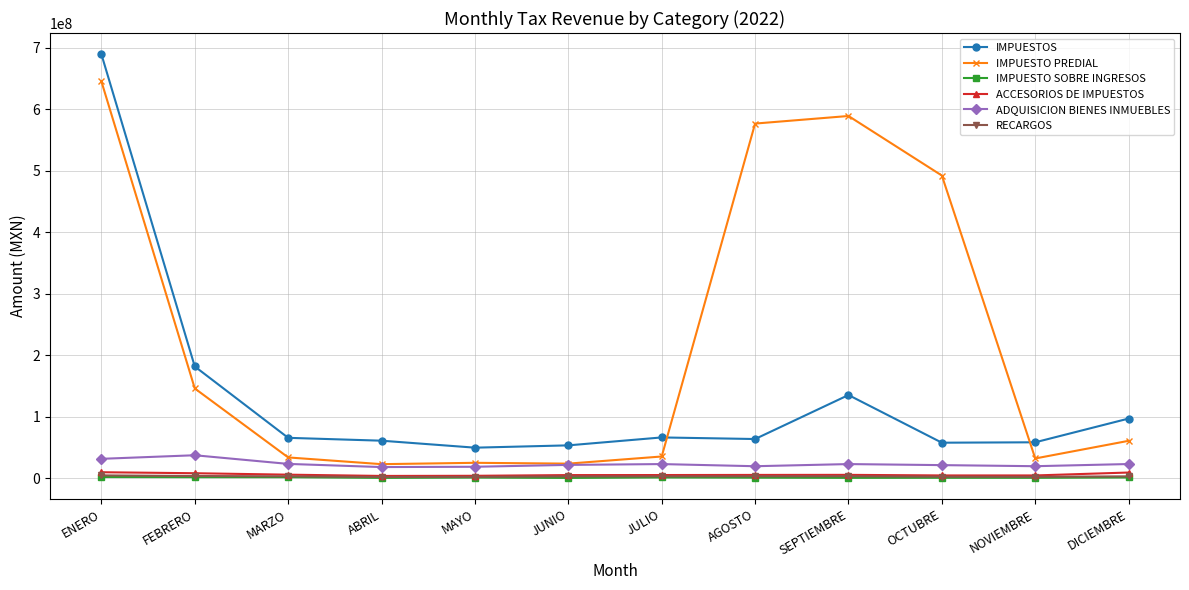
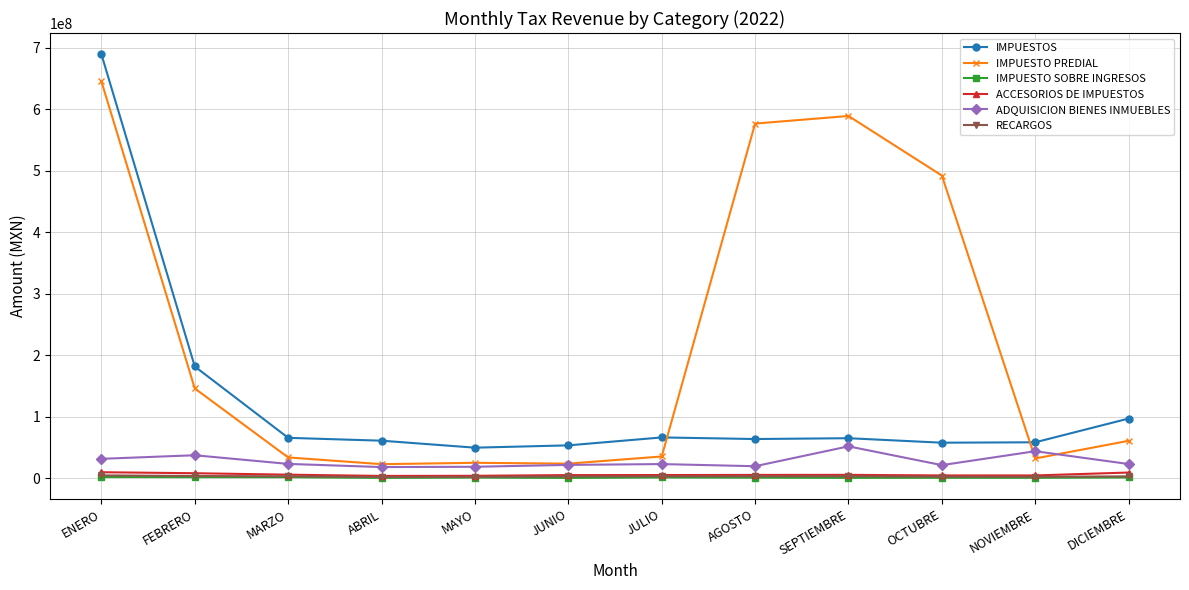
  {
    "IMPUESTOS": {
      "ENERO": 690000000,
      "FEBRERO": 180000000,
      "MARZO": 70000000,
      "ABRIL": 60000000,
      "MAYO": 50000000,
      "JUNIO": 50000000,
      "JULIO": 70000000,
      "AGOSTO": 60000000,
-     "SEPTIEMBRE": 140000000,
+     "SEPTIEMBRE": 70000000,
      "OCTUBRE": 60000000,
      "NOVIEMBRE": 60000000,
      "DICIEMBRE": 100000000
    },
    "IMPUESTO PREDIAL": {
      "ENERO": 650000000,
      "FEBRERO": 150000000,
      "MARZO": 30000000,
      "ABRIL": 20000000,
      "MAYO": 30000000,
      "JULIO": 40000000,
      "AGOSTO": 580000000,
      "SEPTIEMBRE": 590000000,
      "OCTUBRE": 490000000,
      "NOVIEMBRE": 30000000,
      "DICIEMBRE": 60000000
    },
    "ACCESORIOS DE IMPUESTOS": {
      "ENERO": 10000000,
      "FEBRERO": 10000000,
      "DICIEMBRE": 10000000
    },
    "ADQUISICION BIENES INMUEBLES": {
      "ENERO": 30000000,
      "FEBRERO": 40000000,
      "MARZO": 20000000,
      "ABRIL": 20000000,
      "MAYO": 20000000,
      "JULIO": 20000000,
      "AGOSTO": 20000000,
-     "SEPTIEMBRE": 20000000,
+     "SEPTIEMBRE": 50000000,
      "OCTUBRE": 20000000,
-     "NOVIEMBRE": 20000000,
+     "NOVIEMBRE": 40000000,
      "DICIEMBRE": 20000000
    }
  }
